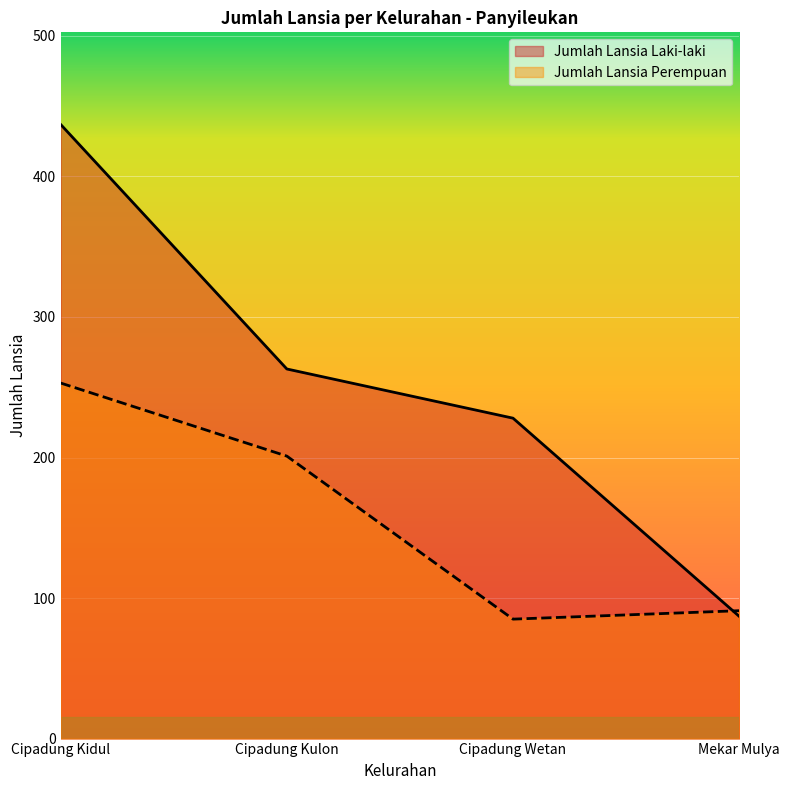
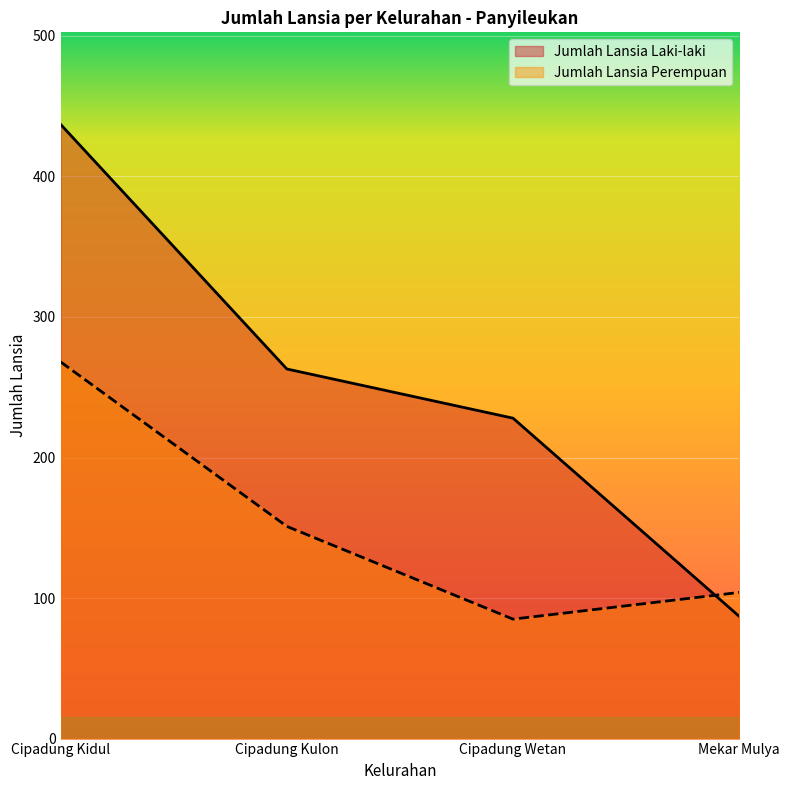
  {
    "Jumlah Lansia Laki-laki": {
      "Cipadung Kidul": 437,
      "Cipadung Kulon": 263,
      "Cipadung Wetan": 228,
      "Mekar Mulya": 87
    },
    "Jumlah Lansia Perempuan": {
-     "Cipadung Kidul": 253,
-     "Cipadung Kulon": 201,
+     "Cipadung Kidul": 268,
+     "Cipadung Kulon": 151,
      "Cipadung Wetan": 85,
-     "Mekar Mulya": 91
+     "Mekar Mulya": 104
    }
  }
